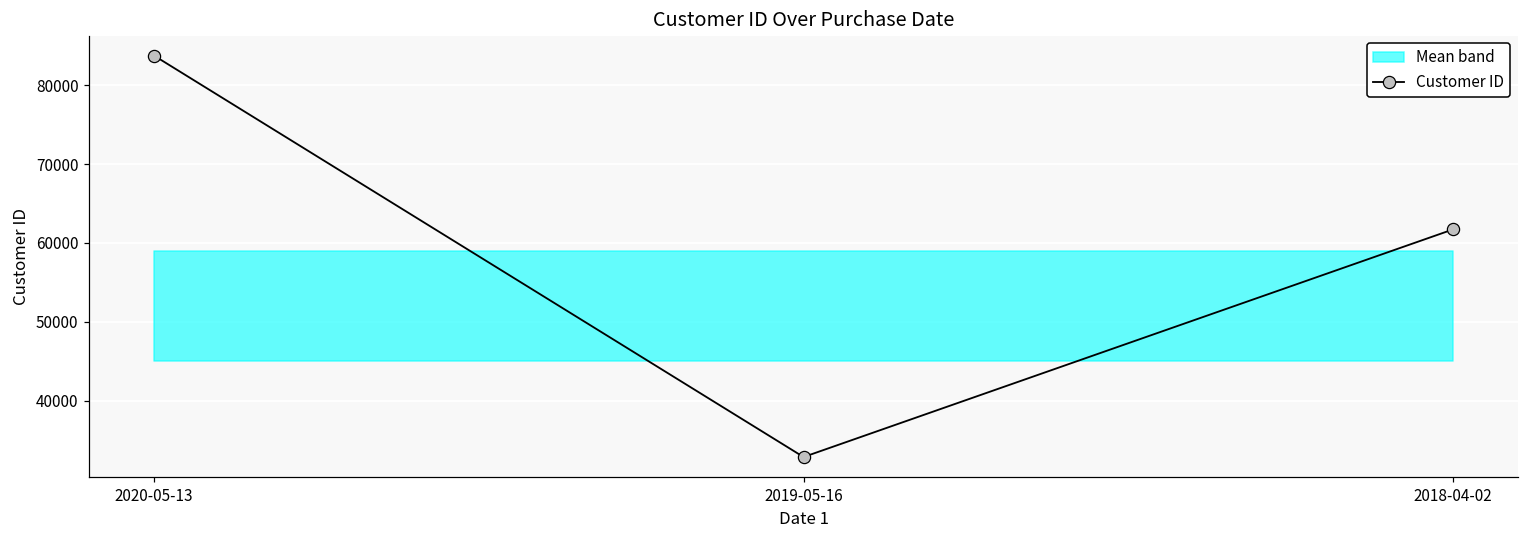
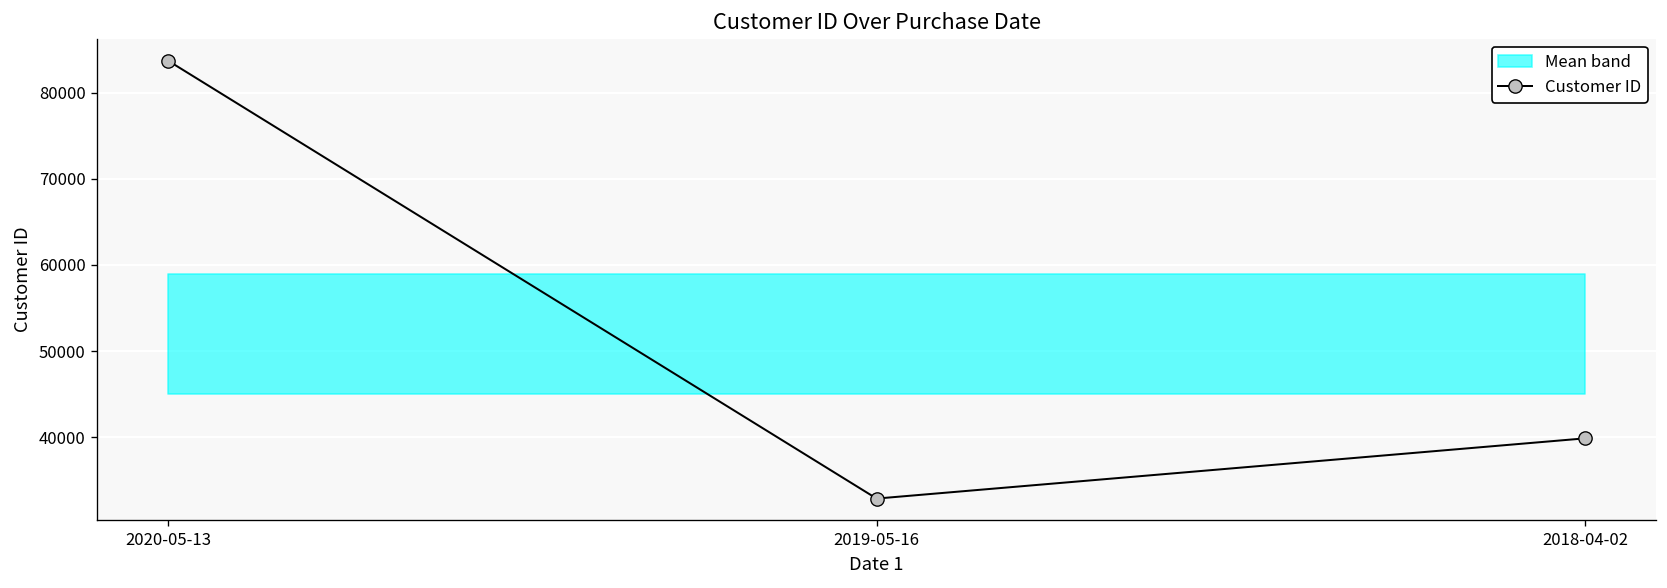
  {
    "Customer ID": {
      "2020-05-13": 84000,
      "2019-05-16": 33000,
-     "2018-04-02": 62000
+     "2018-04-02": 40000
    },
    "Mean band": {
      "2020-05-13": 59000,
      "2019-05-16": 59000,
      "2018-04-02": 59000
    }
  }
